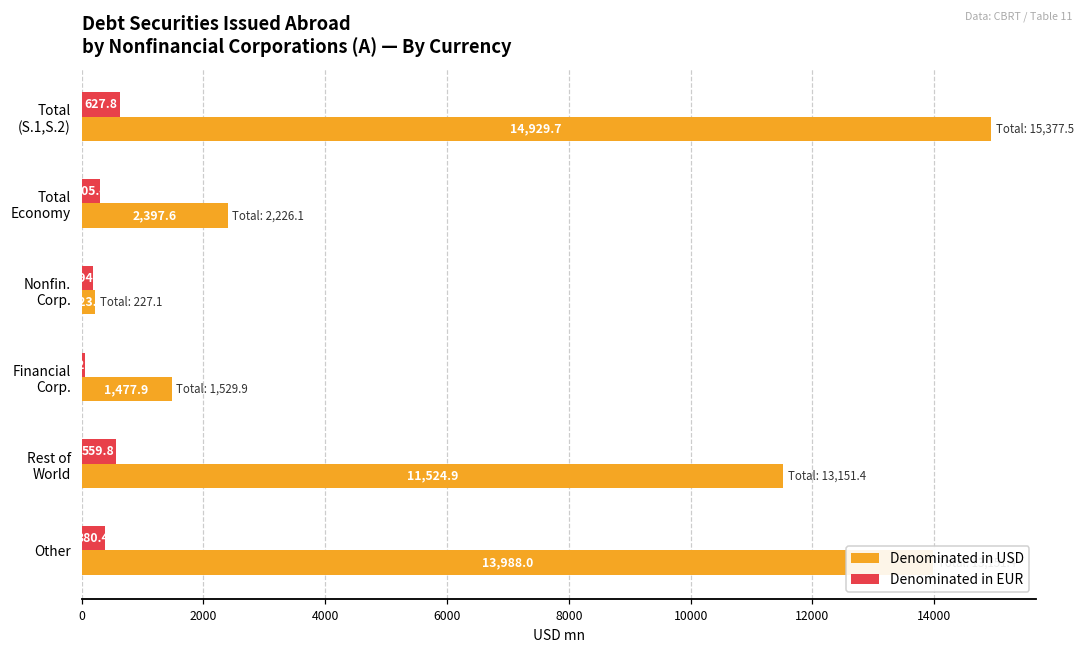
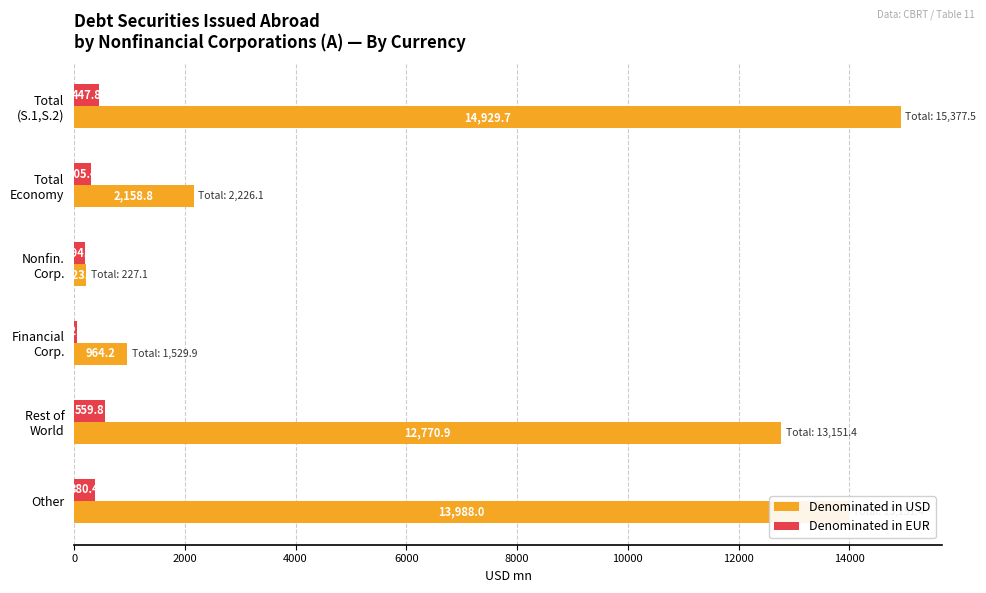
  {
    "Denominated in USD": {
      "Total (S.1,S.2)": "14,929.7",
-     "Total Economy": "2,397.6",
-     "Financial Corp.": "1,477.9",
-     "Rest of World": "11,524.9"
+     "Total Economy": "2,158.8",
+     "Financial Corp.": "964.2",
+     "Rest of World": "12,770.9"
    },
    "Denominated in EUR": {
-     "Total (S.1,S.2)": "627.8",
+     "Total (S.1,S.2)": "447.8",
      "Rest of World": "559.8",
      "Other": "380.4"
    }
  }
